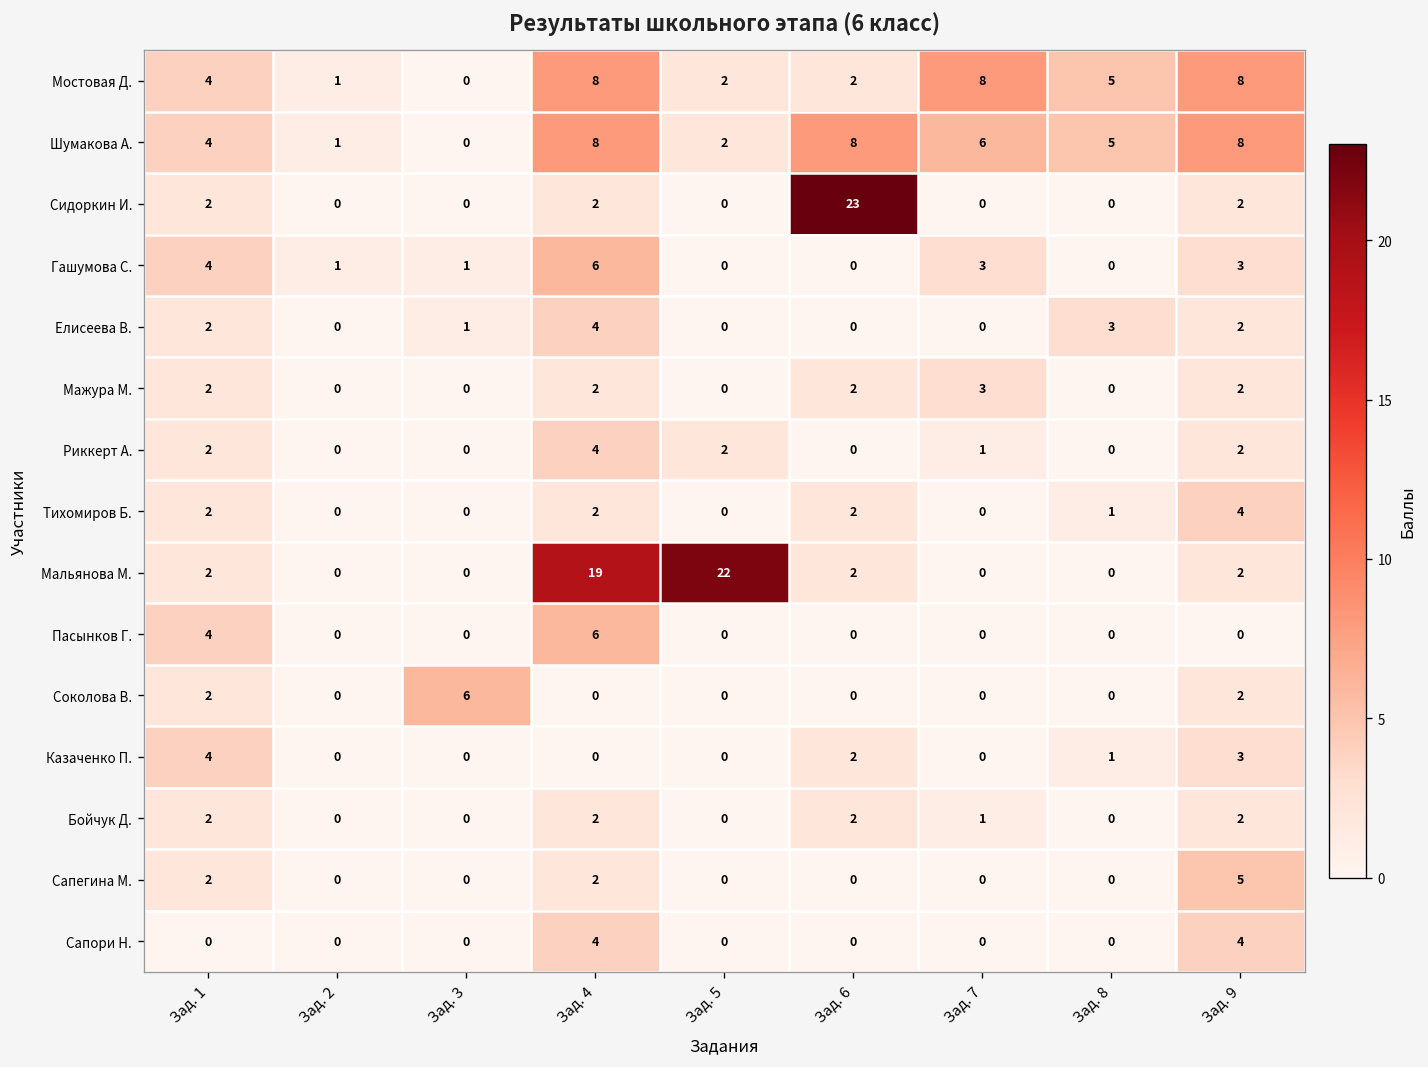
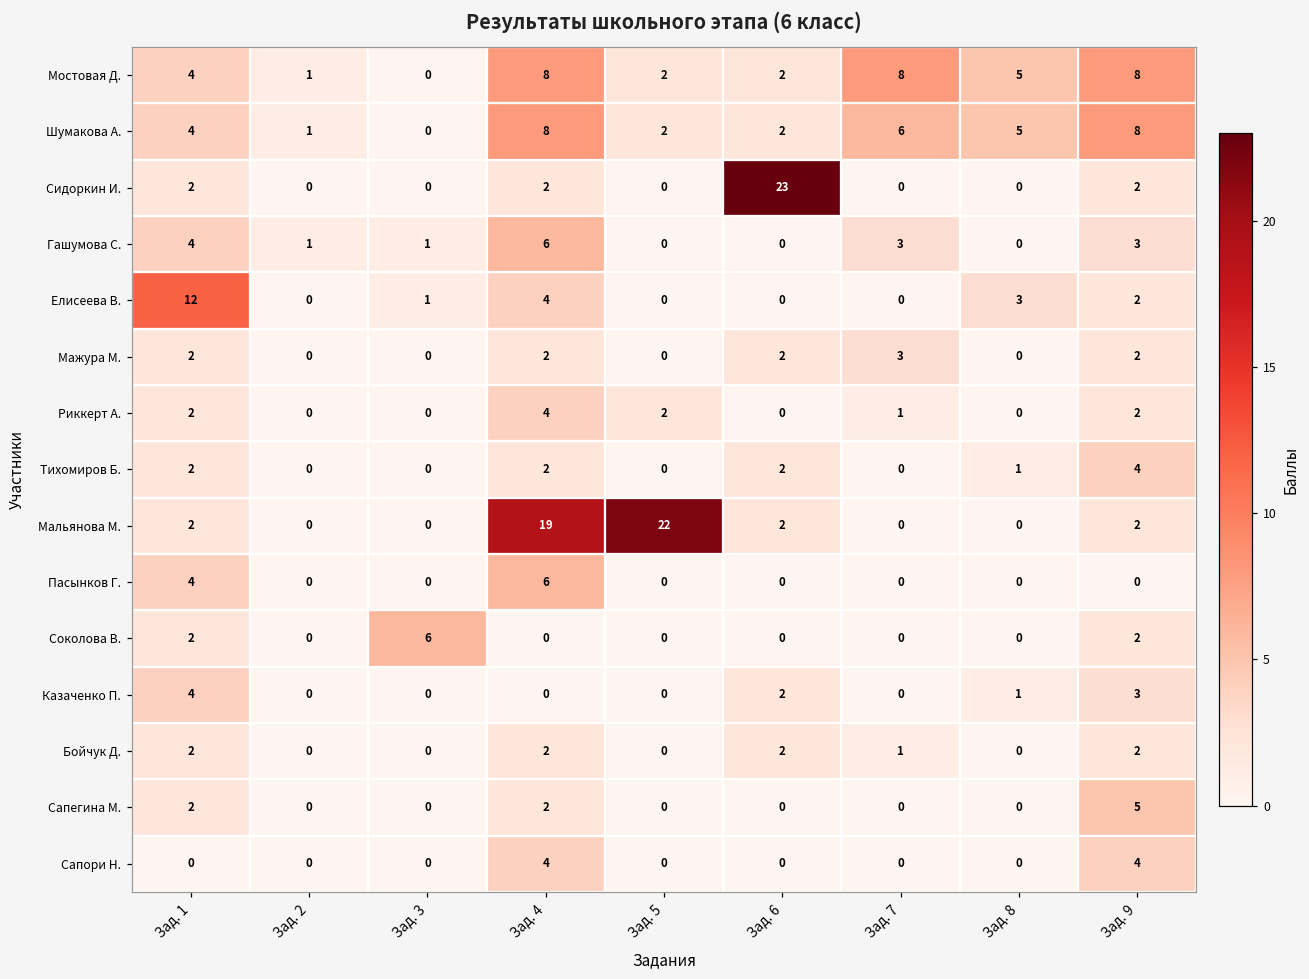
  {
    "Мостовая Д.": {
      "Зад. 1": 4,
      "Зад. 2": 1,
      "Зад. 3": 0,
      "Зад. 4": 8,
      "Зад. 5": 2,
      "Зад. 6": 2,
      "Зад. 7": 8,
      "Зад. 8": 5,
      "Зад. 9": 8
    },
    "Шумакова А.": {
      "Зад. 1": 4,
      "Зад. 2": 1,
      "Зад. 3": 0,
      "Зад. 4": 8,
      "Зад. 5": 2,
-     "Зад. 6": 8,
+     "Зад. 6": 2,
      "Зад. 7": 6,
      "Зад. 8": 5,
      "Зад. 9": 8
    },
    "Сидоркин И.": {
      "Зад. 1": 2,
      "Зад. 2": 0,
      "Зад. 3": 0,
      "Зад. 4": 2,
      "Зад. 5": 0,
      "Зад. 6": 23,
      "Зад. 7": 0,
      "Зад. 8": 0,
      "Зад. 9": 2
    },
    "Гашумова С.": {
      "Зад. 1": 4,
      "Зад. 2": 1,
      "Зад. 3": 1,
      "Зад. 4": 6,
      "Зад. 5": 0,
      "Зад. 6": 0,
      "Зад. 7": 3,
      "Зад. 8": 0,
      "Зад. 9": 3
    },
    "Елисеева В.": {
-     "Зад. 1": 2,
+     "Зад. 1": 12,
      "Зад. 2": 0,
      "Зад. 3": 1,
      "Зад. 4": 4,
      "Зад. 5": 0,
      "Зад. 6": 0,
      "Зад. 7": 0,
      "Зад. 8": 3,
      "Зад. 9": 2
    },
    "Мажура М.": {
      "Зад. 1": 2,
      "Зад. 2": 0,
      "Зад. 3": 0,
      "Зад. 4": 2,
      "Зад. 5": 0,
      "Зад. 6": 2,
      "Зад. 7": 3,
      "Зад. 8": 0,
      "Зад. 9": 2
    },
    "Риккерт А.": {
      "Зад. 1": 2,
      "Зад. 2": 0,
      "Зад. 3": 0,
      "Зад. 4": 4,
      "Зад. 5": 2,
      "Зад. 6": 0,
      "Зад. 7": 1,
      "Зад. 8": 0,
      "Зад. 9": 2
    },
    "Тихомиров Б.": {
      "Зад. 1": 2,
      "Зад. 2": 0,
      "Зад. 3": 0,
      "Зад. 4": 2,
      "Зад. 5": 0,
      "Зад. 6": 2,
      "Зад. 7": 0,
      "Зад. 8": 1,
      "Зад. 9": 4
    },
    "Мальянова М.": {
      "Зад. 1": 2,
      "Зад. 2": 0,
      "Зад. 3": 0,
      "Зад. 4": 19,
      "Зад. 5": 22,
      "Зад. 6": 2,
      "Зад. 7": 0,
      "Зад. 8": 0,
      "Зад. 9": 2
    },
    "Пасынков Г.": {
      "Зад. 1": 4,
      "Зад. 2": 0,
      "Зад. 3": 0,
      "Зад. 4": 6,
      "Зад. 5": 0,
      "Зад. 6": 0,
      "Зад. 7": 0,
      "Зад. 8": 0,
      "Зад. 9": 0
    },
    "Соколова В.": {
      "Зад. 1": 2,
      "Зад. 2": 0,
      "Зад. 3": 6,
      "Зад. 4": 0,
      "Зад. 5": 0,
      "Зад. 6": 0,
      "Зад. 7": 0,
      "Зад. 8": 0,
      "Зад. 9": 2
    },
    "Казаченко П.": {
      "Зад. 1": 4,
      "Зад. 2": 0,
      "Зад. 3": 0,
      "Зад. 4": 0,
      "Зад. 5": 0,
      "Зад. 6": 2,
      "Зад. 7": 0,
      "Зад. 8": 1,
      "Зад. 9": 3
    },
    "Бойчук Д.": {
      "Зад. 1": 2,
      "Зад. 2": 0,
      "Зад. 3": 0,
      "Зад. 4": 2,
      "Зад. 5": 0,
      "Зад. 6": 2,
      "Зад. 7": 1,
      "Зад. 8": 0,
      "Зад. 9": 2
    },
    "Сапегина М.": {
      "Зад. 1": 2,
      "Зад. 2": 0,
      "Зад. 3": 0,
      "Зад. 4": 2,
      "Зад. 5": 0,
      "Зад. 6": 0,
      "Зад. 7": 0,
      "Зад. 8": 0,
      "Зад. 9": 5
    },
    "Сапори Н.": {
      "Зад. 1": 0,
      "Зад. 2": 0,
      "Зад. 3": 0,
      "Зад. 4": 4,
      "Зад. 5": 0,
      "Зад. 6": 0,
      "Зад. 7": 0,
      "Зад. 8": 0,
      "Зад. 9": 4
    }
  }
